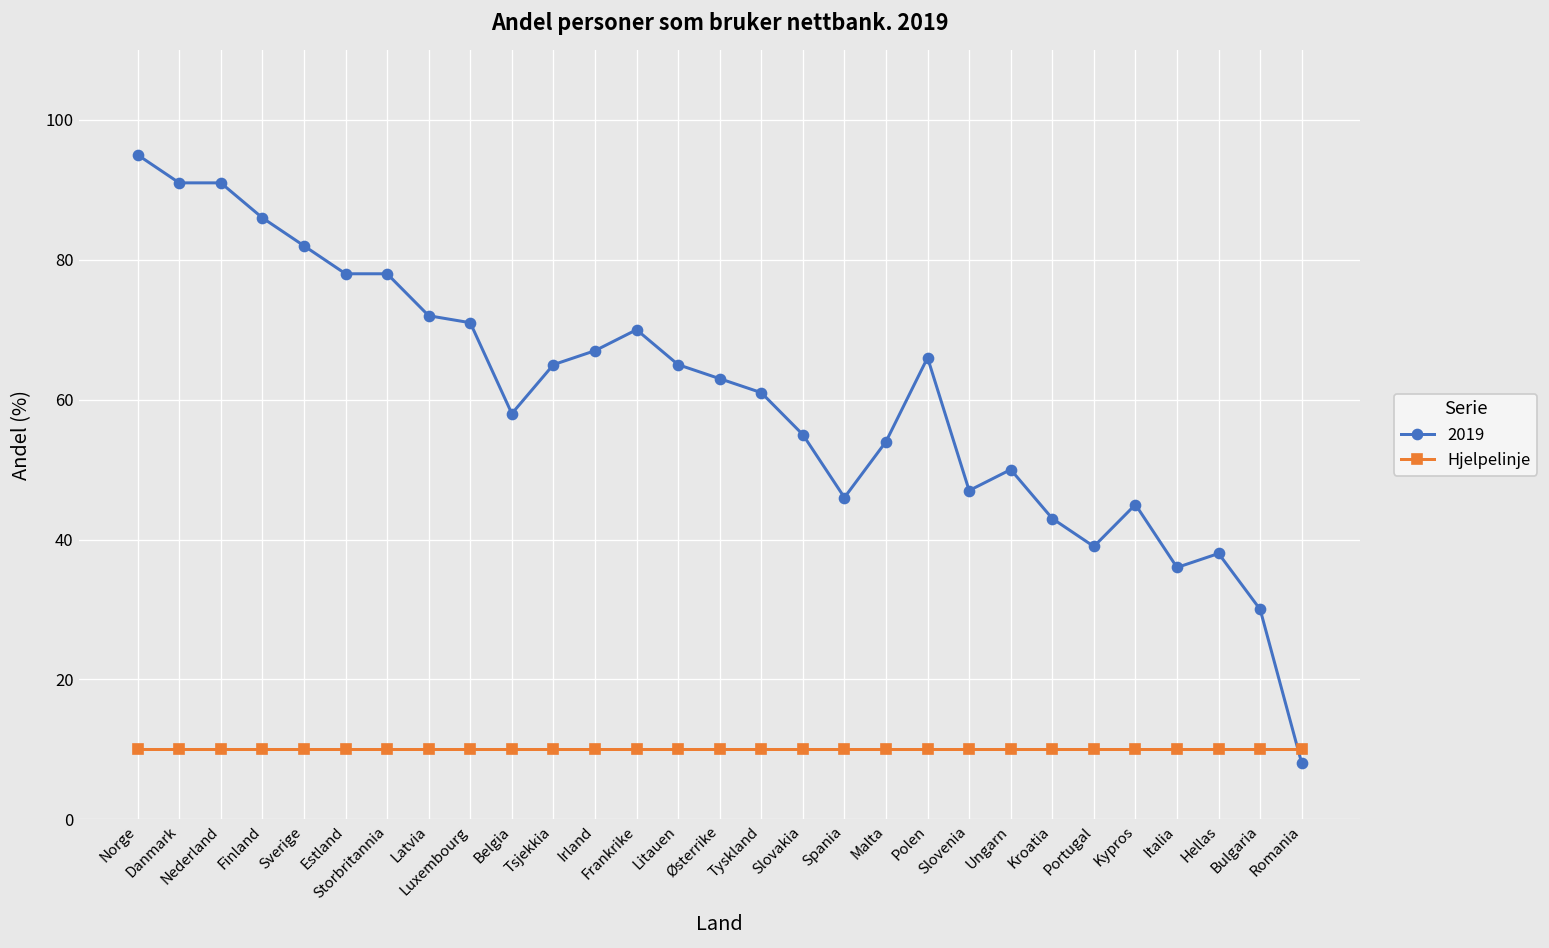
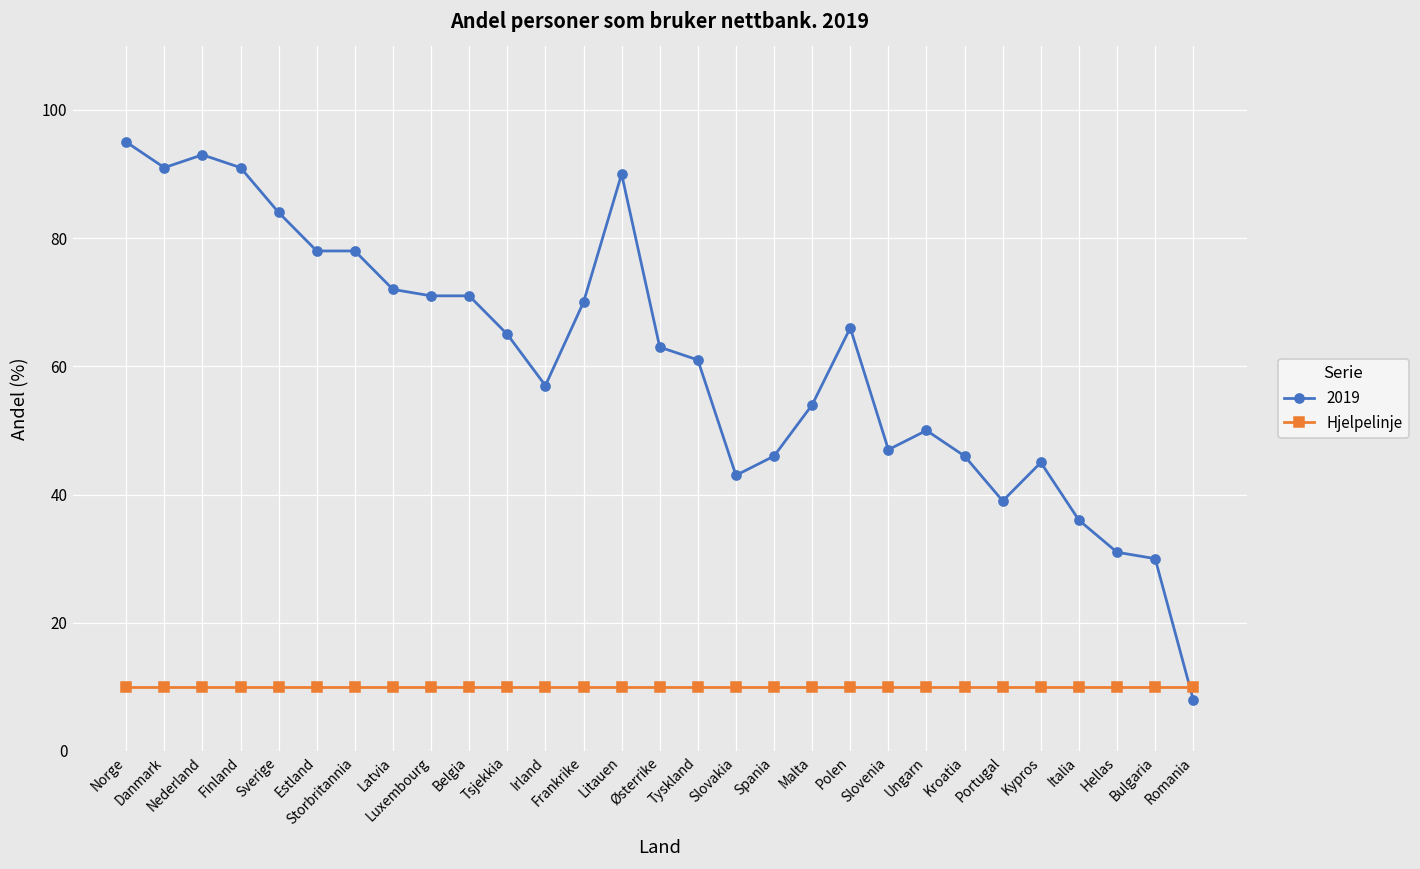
  {
    "2019": {
      "Norge": 95,
      "Danmark": 91,
-     "Nederland": 91,
-     "Finland": 86,
-     "Sverige": 82,
+     "Nederland": 93,
+     "Finland": 91,
+     "Sverige": 84,
      "Estland": 78,
      "Storbritannia": 78,
      "Latvia": 72,
      "Luxembourg": 71,
-     "Belgia": 58,
+     "Belgia": 71,
      "Tsjekkia": 65,
-     "Irland": 67,
+     "Irland": 57,
      "Frankrike": 70,
-     "Litauen": 65,
+     "Litauen": 90,
      "Østerrike": 63,
      "Tyskland": 61,
-     "Slovakia": 55,
+     "Slovakia": 43,
      "Spania": 46,
      "Malta": 54,
      "Polen": 66,
      "Slovenia": 47,
      "Ungarn": 50,
-     "Kroatia": 43,
+     "Kroatia": 46,
      "Portugal": 39,
      "Kypros": 45,
      "Italia": 36,
-     "Hellas": 38,
+     "Hellas": 31,
      "Bulgaria": 30,
      "Romania": 8
    },
    "Hjelpelinje": {
      "Norge": 10,
      "Danmark": 10,
      "Nederland": 10,
      "Finland": 10,
      "Sverige": 10,
      "Estland": 10,
      "Storbritannia": 10,
      "Latvia": 10,
      "Luxembourg": 10,
      "Belgia": 10,
      "Tsjekkia": 10,
      "Irland": 10,
      "Frankrike": 10,
      "Litauen": 10,
      "Østerrike": 10,
      "Tyskland": 10,
      "Slovakia": 10,
      "Spania": 10,
      "Malta": 10,
      "Polen": 10,
      "Slovenia": 10,
      "Ungarn": 10,
      "Kroatia": 10,
      "Portugal": 10,
      "Kypros": 10,
      "Italia": 10,
      "Hellas": 10,
      "Bulgaria": 10,
      "Romania": 10
    }
  }
